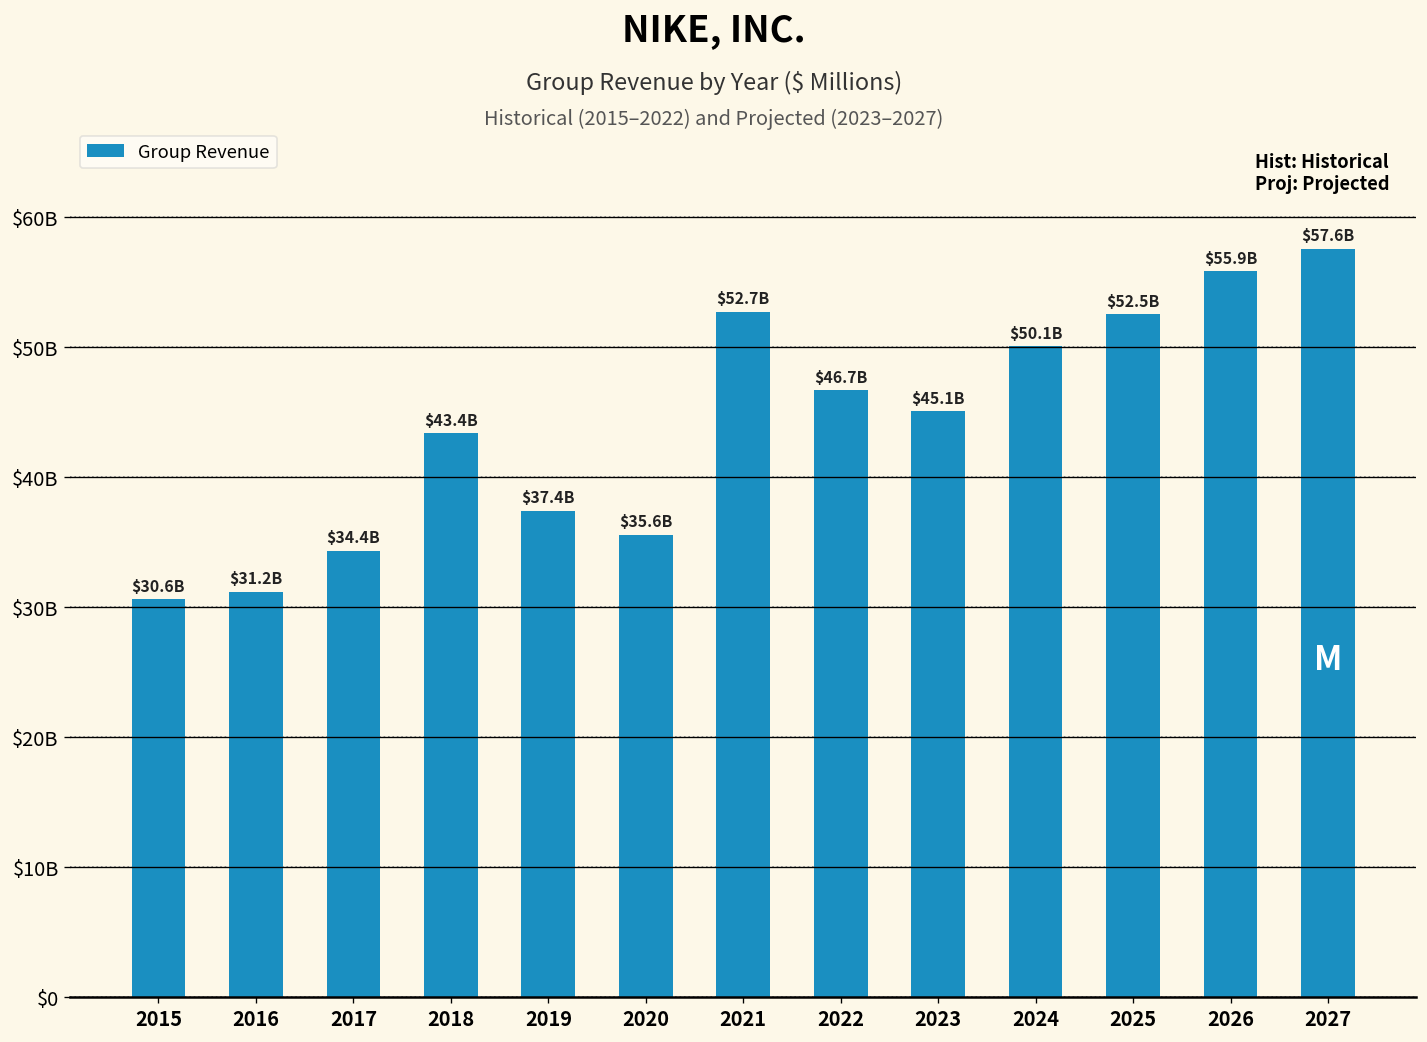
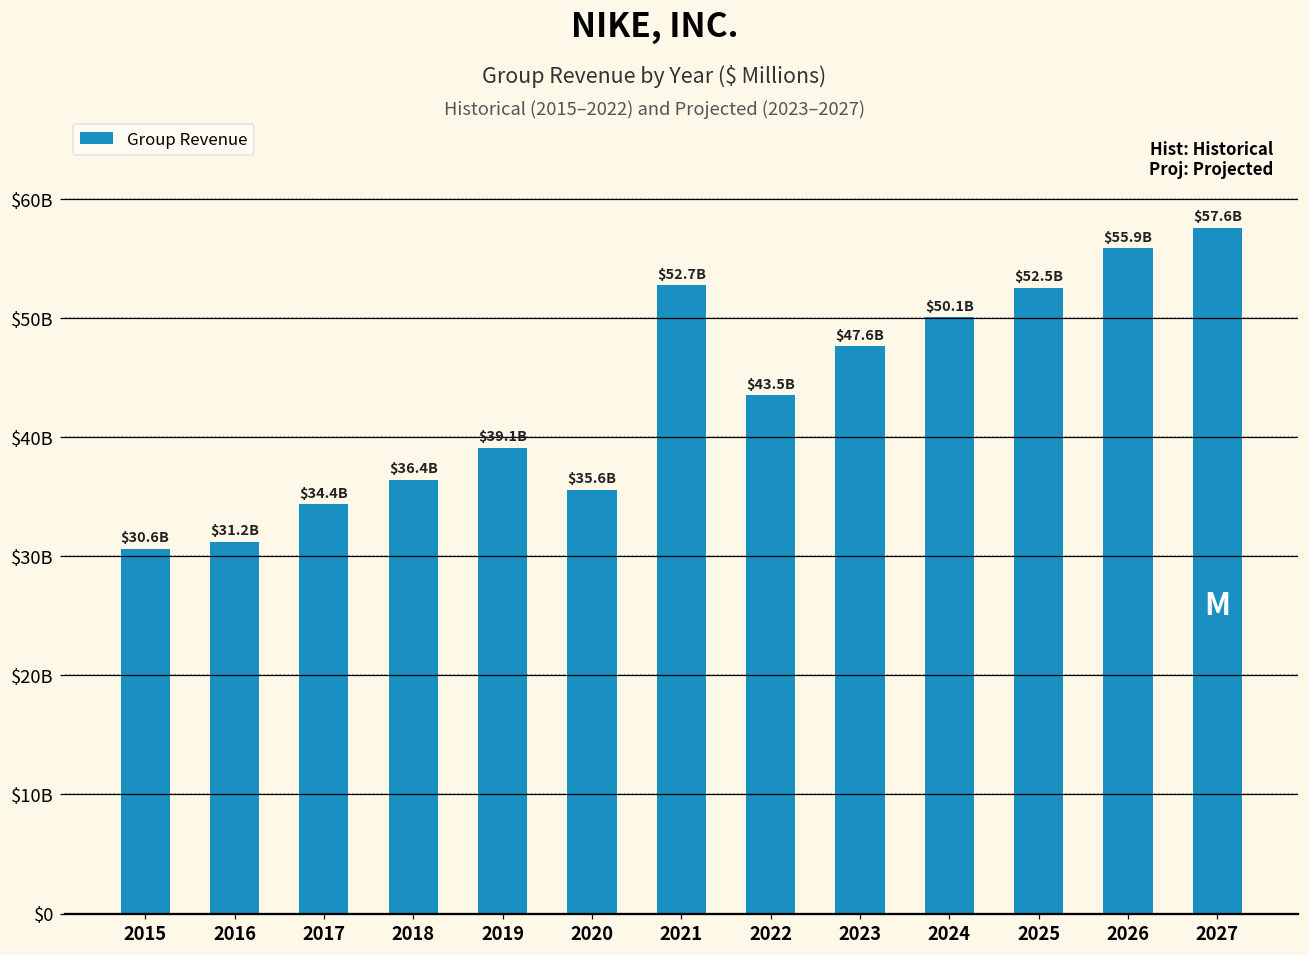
  {
    "2015": "$30.6B",
    "2016": "$31.2B",
    "2017": "$34.4B",
-   "2018": "$43.4B",
-   "2019": "$37.4B",
+   "2018": "$36.4B",
+   "2019": "$39.1B",
    "2020": "$35.6B",
    "2021": "$52.7B",
-   "2022": "$46.7B",
-   "2023": "$45.1B",
+   "2022": "$43.5B",
+   "2023": "$47.6B",
    "2024": "$50.1B",
    "2025": "$52.5B",
    "2026": "$55.9B",
    "2027": "$57.6B"
  }
